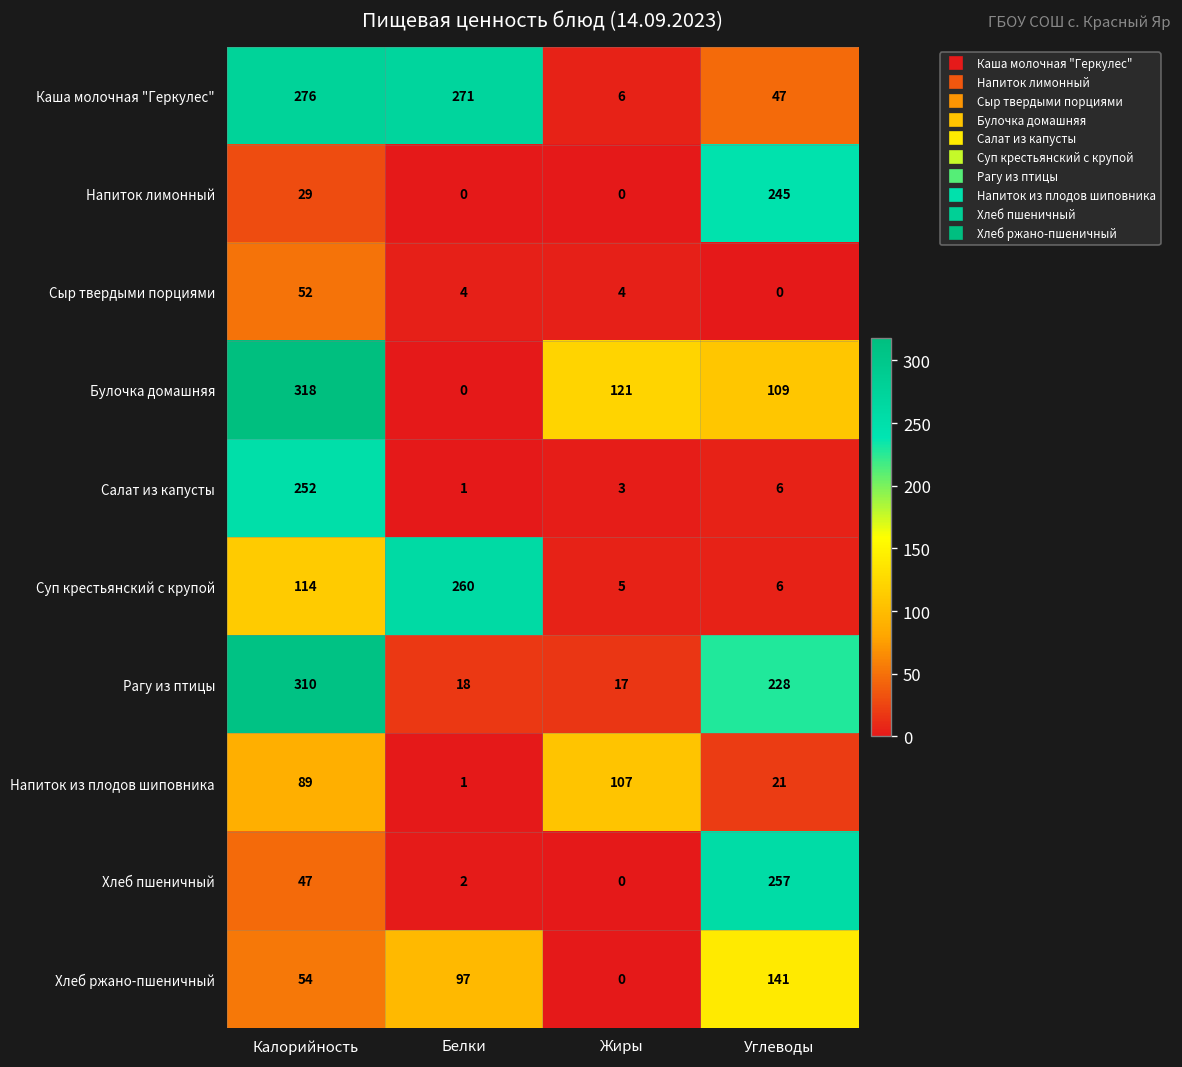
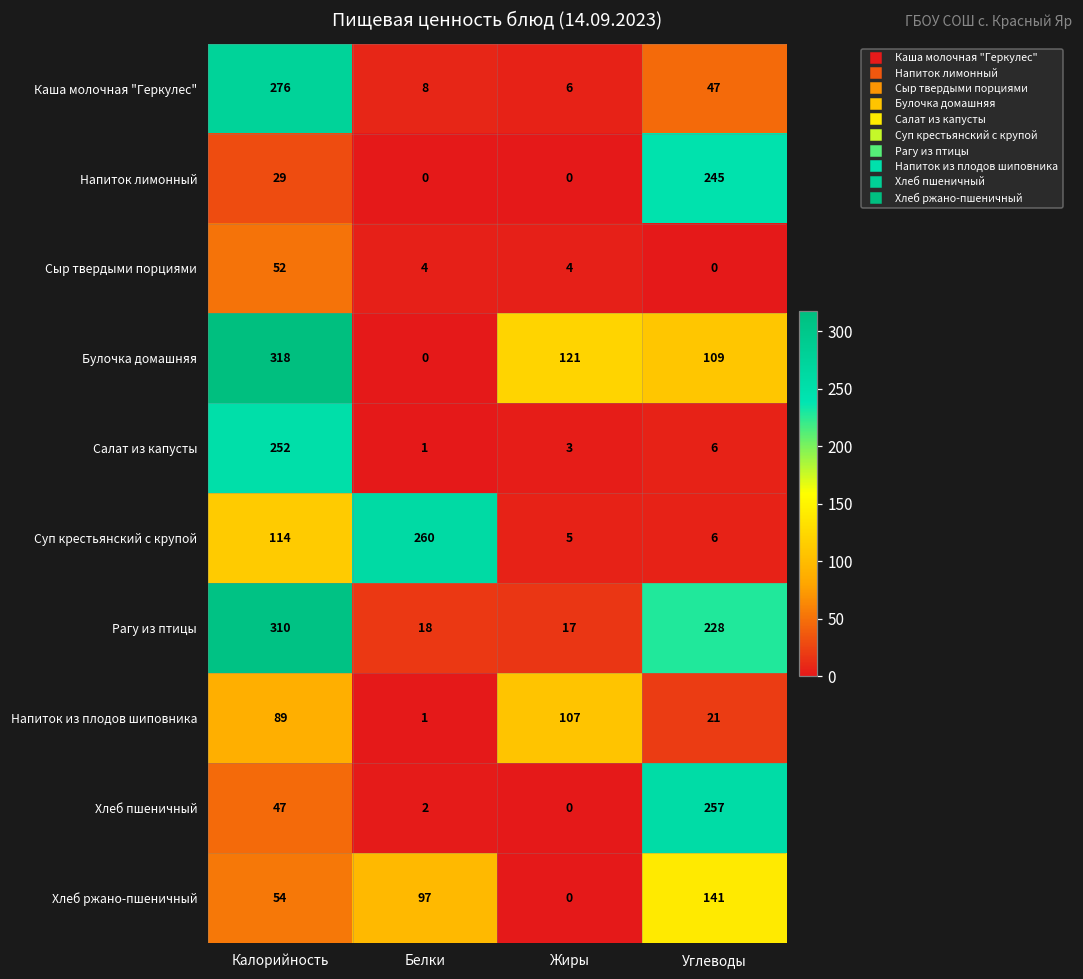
  {
    "Каша молочная \"Геркулес\"": {
      "Калорийность": 276,
-     "Белки": 271,
+     "Белки": 8,
      "Жиры": 6,
      "Углеводы": 47
    },
    "Напиток лимонный": {
      "Калорийность": 29,
      "Белки": 0,
      "Жиры": 0,
      "Углеводы": 245
    },
    "Сыр твердыми порциями": {
      "Калорийность": 52,
      "Белки": 4,
      "Жиры": 4,
      "Углеводы": 0
    },
    "Булочка домашняя": {
      "Калорийность": 318,
      "Белки": 0,
      "Жиры": 121,
      "Углеводы": 109
    },
    "Салат из капусты": {
      "Калорийность": 252,
      "Белки": 1,
      "Жиры": 3,
      "Углеводы": 6
    },
    "Суп крестьянский с крупой": {
      "Калорийность": 114,
      "Белки": 260,
      "Жиры": 5,
      "Углеводы": 6
    },
    "Рагу из птицы": {
      "Калорийность": 310,
      "Белки": 18,
      "Жиры": 17,
      "Углеводы": 228
    },
    "Напиток из плодов шиповника": {
      "Калорийность": 89,
      "Белки": 1,
      "Жиры": 107,
      "Углеводы": 21
    },
    "Хлеб пшеничный": {
      "Калорийность": 47,
      "Белки": 2,
      "Жиры": 0,
      "Углеводы": 257
    },
    "Хлеб ржано-пшеничный": {
      "Калорийность": 54,
      "Белки": 97,
      "Жиры": 0,
      "Углеводы": 141
    }
  }
